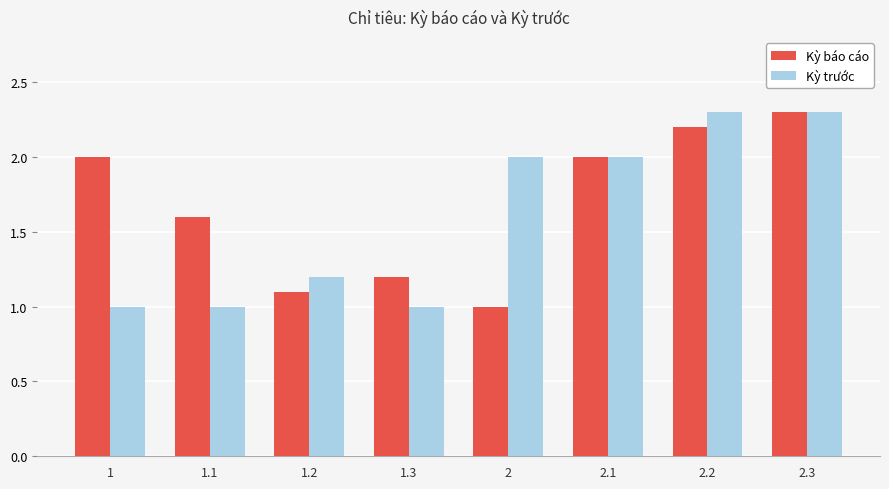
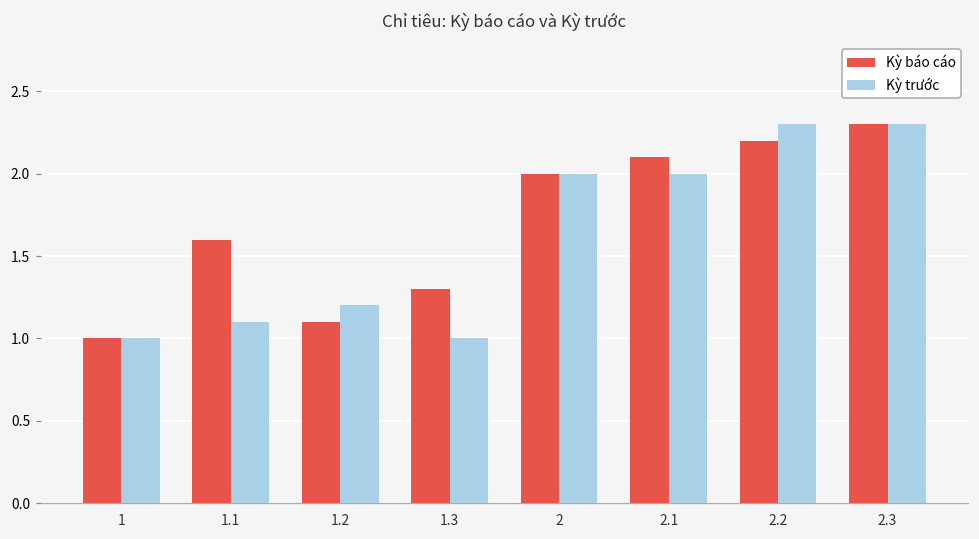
  {
    "Kỳ báo cáo": {
-     "1": 2,
+     "1": 1,
      "1.1": 1.6,
      "1.2": 1.1,
-     "1.3": 1.2,
-     "2": 1,
-     "2.1": 2.0,
+     "1.3": 1.3,
+     "2": 2,
+     "2.1": 2.1,
      "2.2": 2.2,
      "2.3": 2.3
    },
    "Kỳ trước": {
      "1": 1.0,
-     "1.1": 1.0,
+     "1.1": 1.1,
      "1.2": 1.2,
      "1.3": 1.0,
      "2": 2.0,
      "2.1": 2.0,
      "2.2": 2.3,
      "2.3": 2.3
    }
  }
